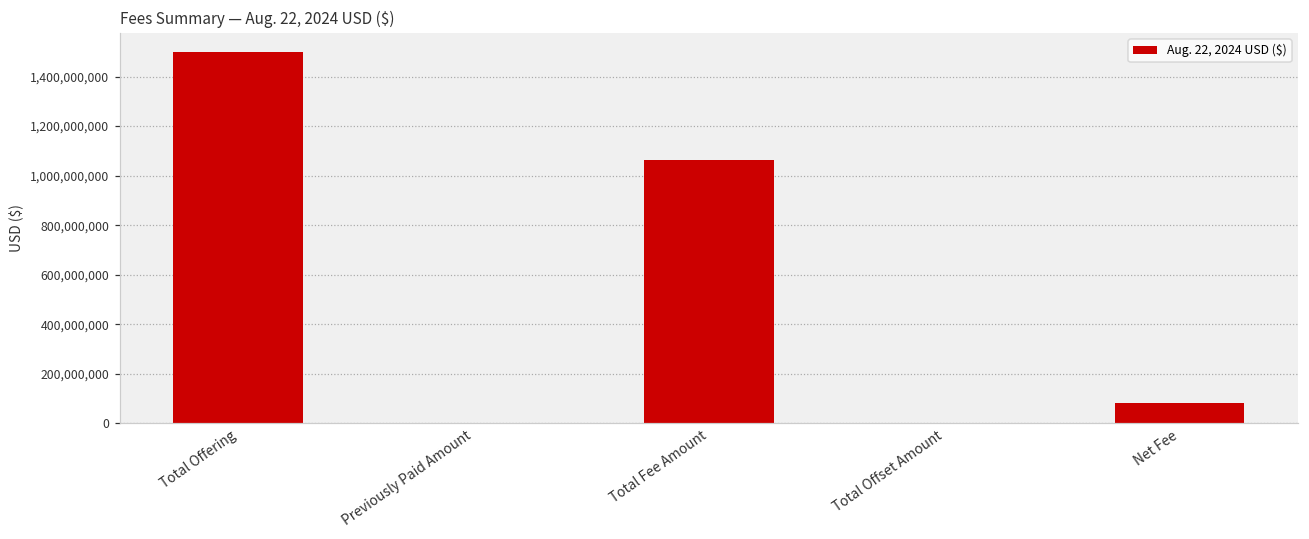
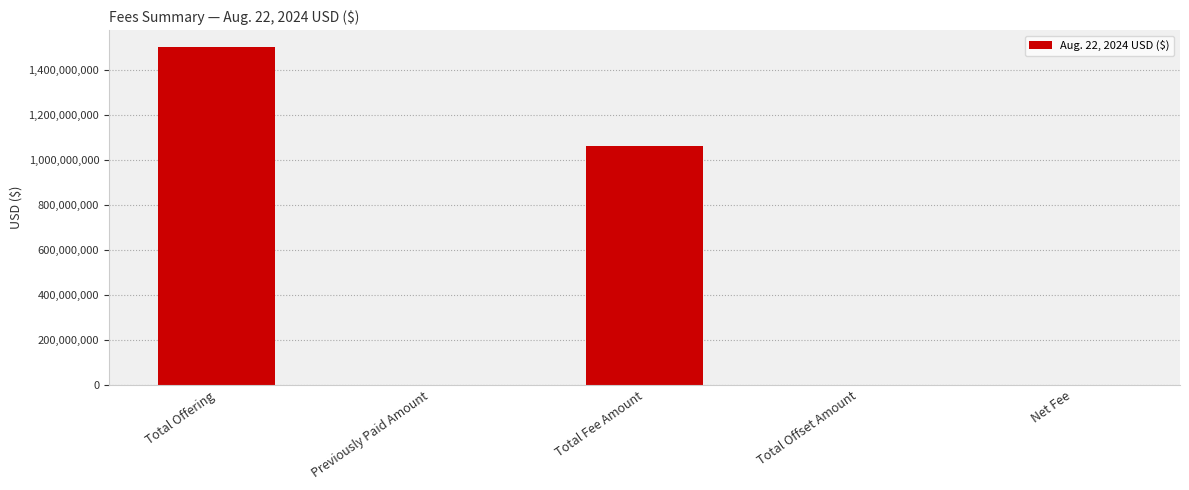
  {
    "Total Offering": "1,500,000,000",
    "Previously Paid Amount": "0",
    "Total Fee Amount": "1,060,000,000",
    "Total Offset Amount": "0",
-   "Net Fee": "80,000,000"
+   "Net Fee": "0"
  }
